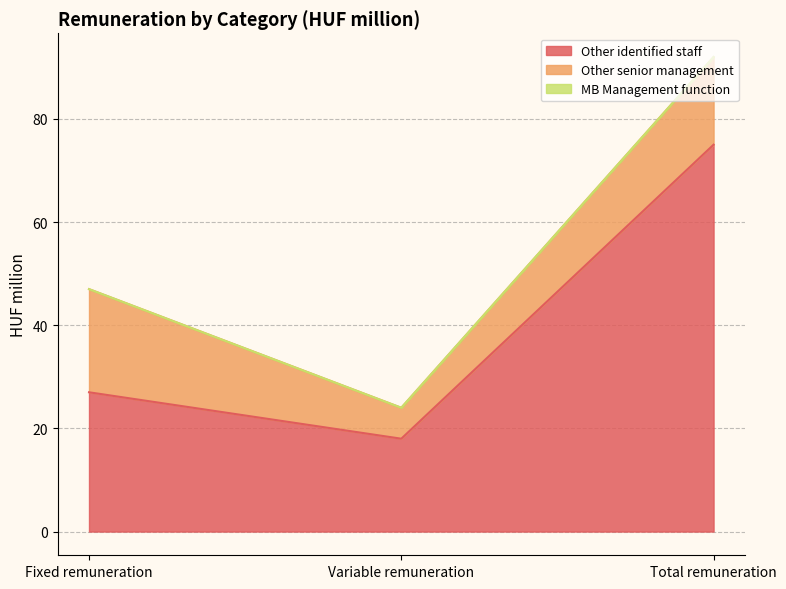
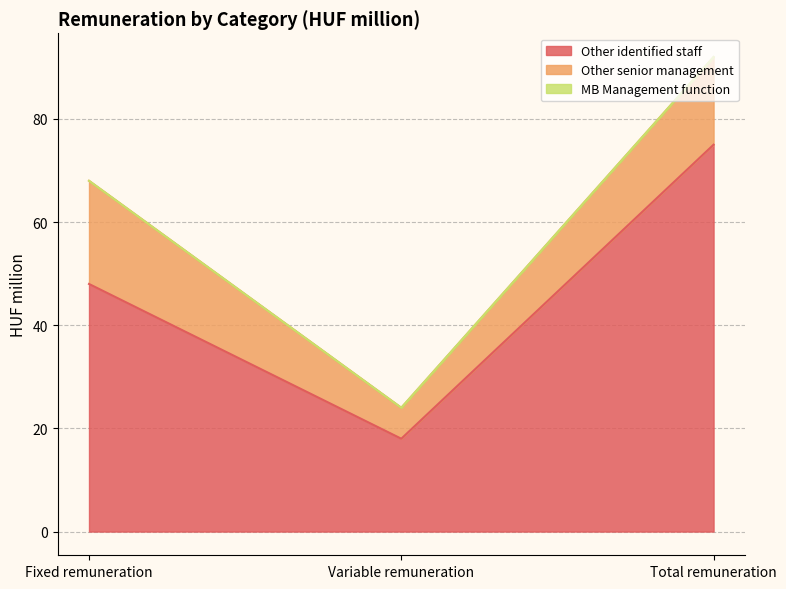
  {
    "Other identified staff": {
-     "Fixed remuneration": 27,
+     "Fixed remuneration": 48,
      "Variable remuneration": 18,
      "Total remuneration": 75
    }
  }
